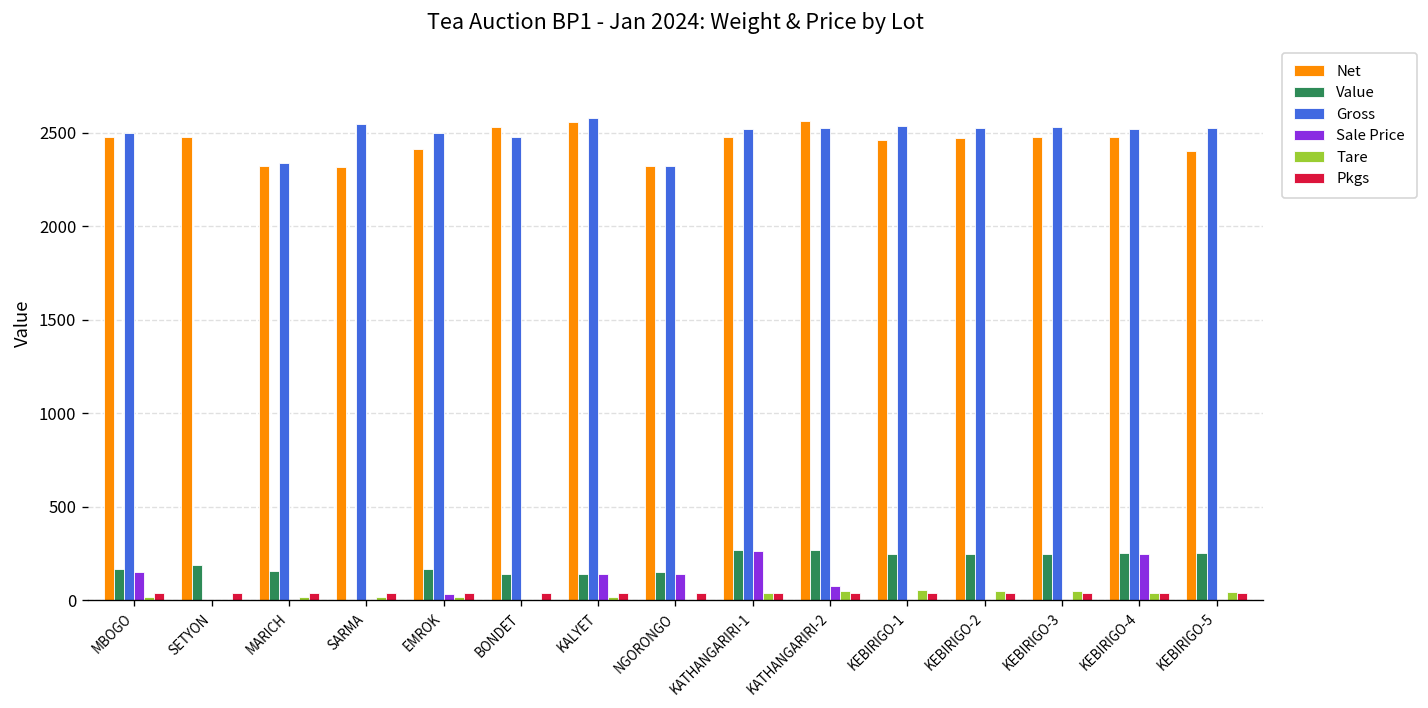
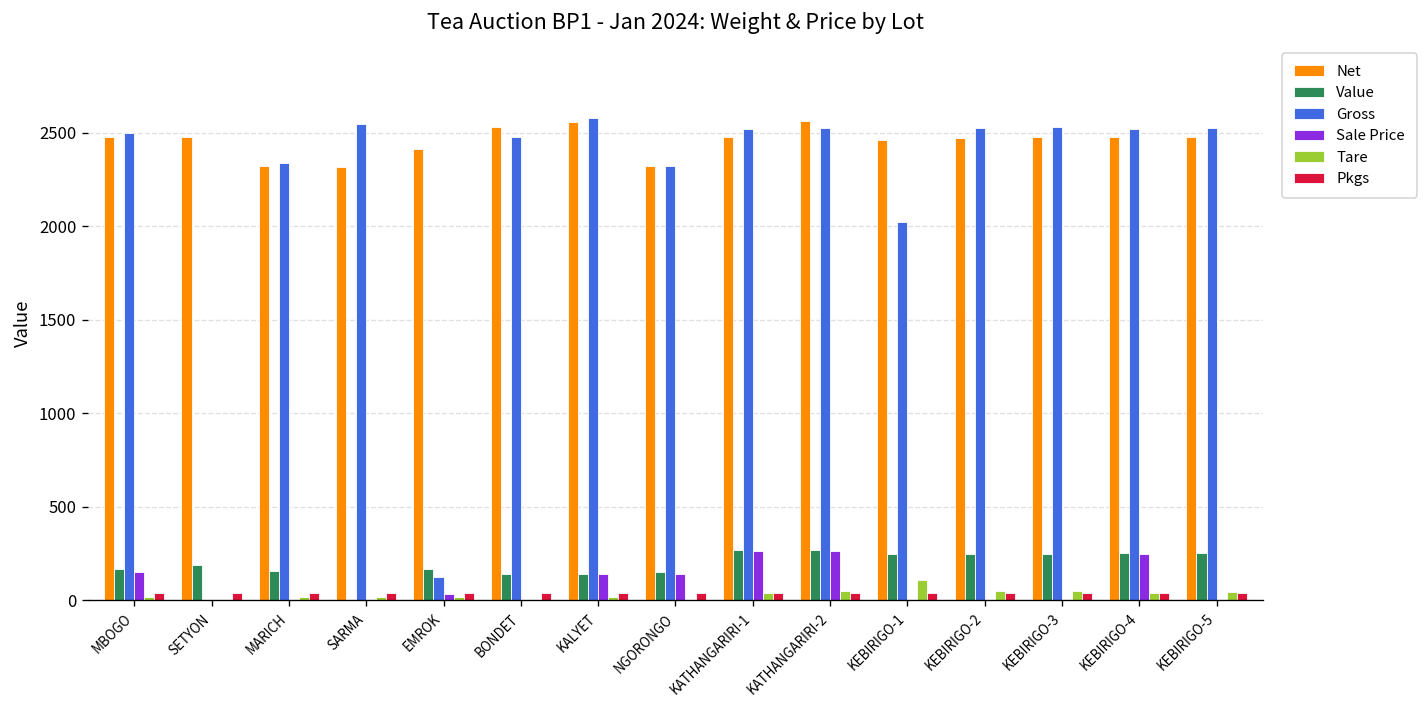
  {
    "Net": {
      "MBOGO": 2480,
      "SETYON": 2480,
      "MARICH": 2320,
      "SARMA": 2320,
      "EMROK": 2420,
      "BONDET": 2530,
      "KALYET": 2560,
      "NGORONGO": 2320,
      "KATHANGARIRI-1": 2480,
      "KATHANGARIRI-2": 2560,
      "KEBIRIGO-1": 2460,
      "KEBIRIGO-2": 2470,
      "KEBIRIGO-3": 2480,
      "KEBIRIGO-4": 2480,
-     "KEBIRIGO-5": 2410
+     "KEBIRIGO-5": 2480
    },
    "Value": {
      "MBOGO": 170,
      "SETYON": 190,
      "MARICH": 160,
      "SARMA": 0,
      "EMROK": 170,
      "BONDET": 140,
      "KALYET": 140,
      "NGORONGO": 150,
      "KATHANGARIRI-1": 270,
      "KATHANGARIRI-2": 270,
      "KEBIRIGO-1": 250,
      "KEBIRIGO-2": 250,
      "KEBIRIGO-3": 250,
      "KEBIRIGO-4": 250,
      "KEBIRIGO-5": 250
    },
    "Gross": {
      "MBOGO": 2500,
      "SETYON": 0,
      "MARICH": 2340,
      "SARMA": 2550,
-     "EMROK": 2500,
+     "EMROK": 120,
      "BONDET": 2480,
      "KALYET": 2580,
      "NGORONGO": 2320,
      "KATHANGARIRI-1": 2520,
      "KATHANGARIRI-2": 2530,
-     "KEBIRIGO-1": 2540,
+     "KEBIRIGO-1": 2030,
      "KEBIRIGO-2": 2530,
      "KEBIRIGO-3": 2530,
      "KEBIRIGO-4": 2520,
      "KEBIRIGO-5": 2530
    },
    "Sale Price": {
      "MBOGO": 150,
      "SETYON": 0,
      "MARICH": 0,
      "SARMA": 0,
      "EMROK": 30,
      "BONDET": 0,
      "KALYET": 140,
      "NGORONGO": 140,
      "KATHANGARIRI-1": 270,
-     "KATHANGARIRI-2": 80,
+     "KATHANGARIRI-2": 260,
      "KEBIRIGO-1": 0,
      "KEBIRIGO-2": 0,
      "KEBIRIGO-3": 0,
      "KEBIRIGO-4": 250,
      "KEBIRIGO-5": 0
    },
    "Tare": {
      "MBOGO": 20,
      "SETYON": 0,
      "MARICH": 20,
      "SARMA": 20,
      "EMROK": 20,
      "BONDET": 0,
      "KALYET": 20,
      "NGORONGO": 0,
      "KATHANGARIRI-1": 40,
      "KATHANGARIRI-2": 50,
-     "KEBIRIGO-1": 60,
+     "KEBIRIGO-1": 110,
      "KEBIRIGO-2": 50,
      "KEBIRIGO-3": 50,
      "KEBIRIGO-4": 40,
      "KEBIRIGO-5": 50
    },
    "Pkgs": {
      "MBOGO": 40,
      "SETYON": 40,
      "MARICH": 40,
      "SARMA": 40,
      "EMROK": 40,
      "BONDET": 40,
      "KALYET": 40,
      "NGORONGO": 40,
      "KATHANGARIRI-1": 40,
      "KATHANGARIRI-2": 40,
      "KEBIRIGO-1": 40,
      "KEBIRIGO-2": 40,
      "KEBIRIGO-3": 40,
      "KEBIRIGO-4": 40,
      "KEBIRIGO-5": 40
    }
  }
